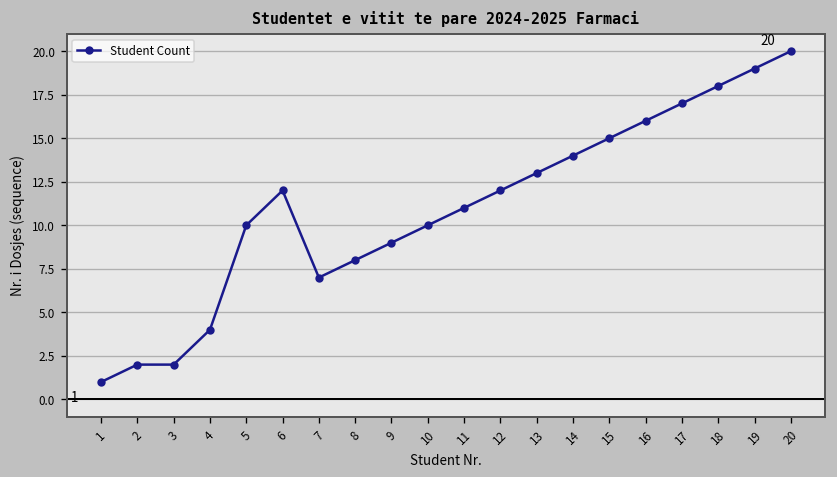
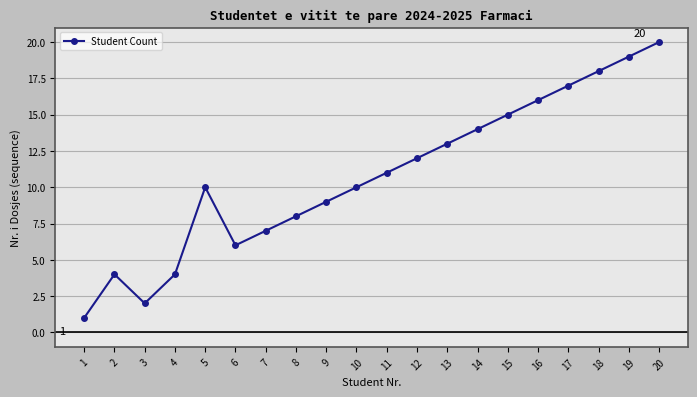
  {
-   "2": 2,
+   "2": 4,
    "3": 2,
    "4": 4,
    "5": 10,
-   "6": 12,
+   "6": 6,
    "7": 7,
    "8": 8,
    "9": 9,
    "10": 10,
    "11": 11,
    "12": 12,
    "13": 13,
    "14": 14,
    "15": 15,
    "16": 16,
    "17": 17,
    "18": 18,
    "19": 19
  }
